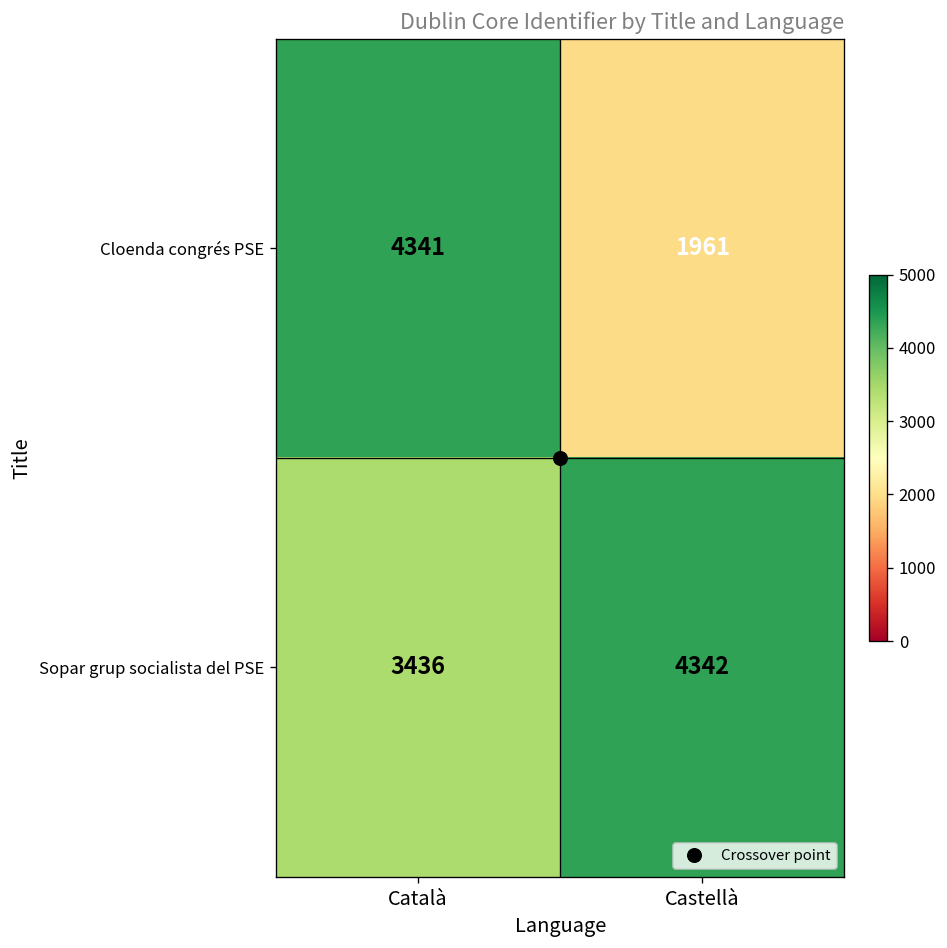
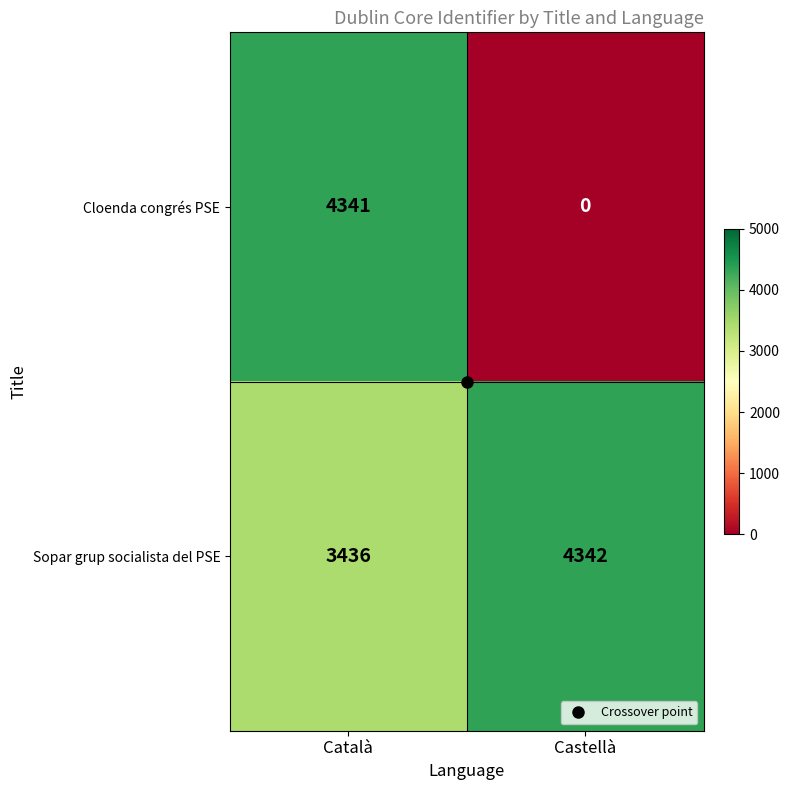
  {
    "Cloenda congrés PSE": {
      "Català": 4341,
-     "Castellà": 1961
+     "Castellà": 0
    },
    "Sopar grup socialista del PSE": {
      "Català": 3436,
      "Castellà": 4342
    }
  }
